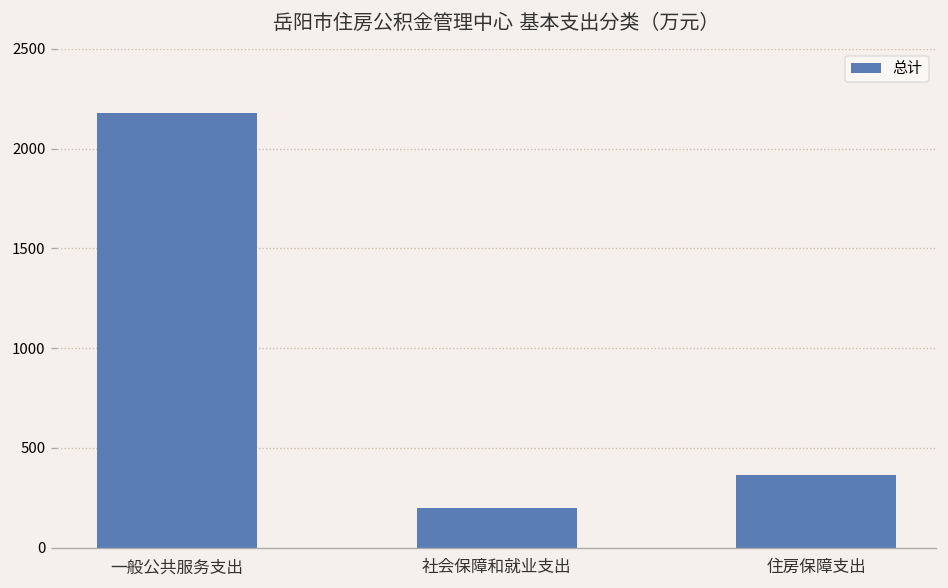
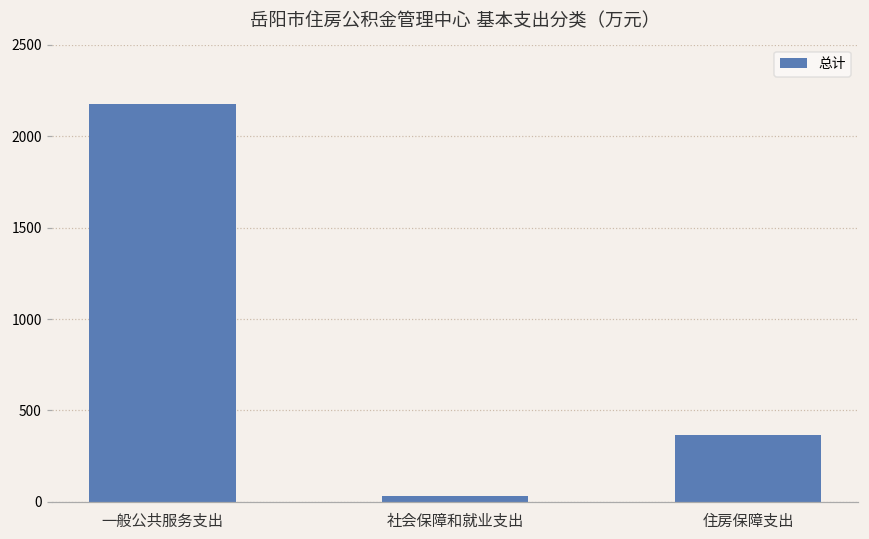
  {
    "一般公共服务支出": 2180,
-   "社会保障和就业支出": 200,
+   "社会保障和就业支出": 30,
    "住房保障支出": 370
  }
